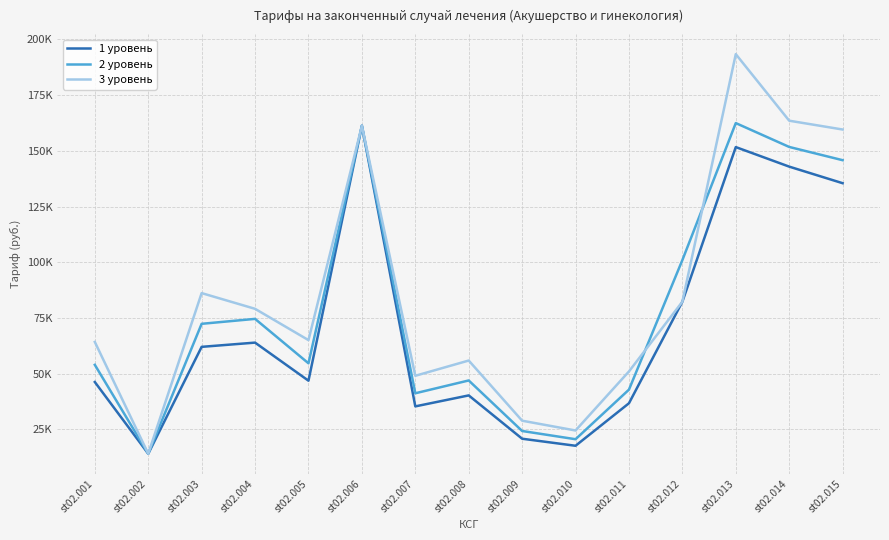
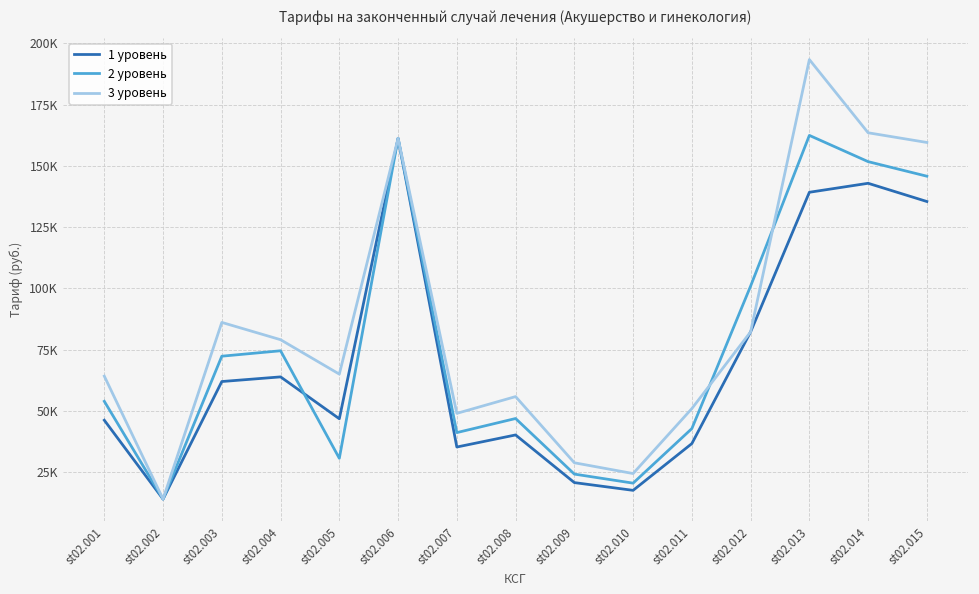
  {
    "1 уровень": {
      "st02.001": 46000,
      "st02.003": 62000,
      "st02.004": 64000,
      "st02.005": 47000,
      "st02.007": 35000,
      "st02.008": 40000,
      "st02.009": 21000,
      "st02.010": 18000,
      "st02.011": 37000,
-     "st02.013": 152000,
+     "st02.013": 139000,
      "st02.014": 143000,
      "st02.015": 135000
    },
    "2 уровень": {
      "st02.001": 54000,
      "st02.003": 72000,
      "st02.004": 75000,
-     "st02.005": 55000,
+     "st02.005": 31000,
      "st02.007": 41000,
      "st02.008": 47000,
      "st02.009": 24000,
      "st02.010": 21000,
      "st02.011": 43000,
      "st02.012": 101000,
      "st02.013": 162000,
      "st02.014": 152000,
      "st02.015": 146000
    },
    "3 уровень": {
      "st02.001": 64000,
      "st02.003": 86000,
      "st02.004": 79000,
      "st02.005": 65000,
      "st02.007": 49000,
      "st02.008": 56000,
      "st02.009": 29000,
      "st02.010": 24000,
      "st02.011": 51000,
      "st02.013": 193000,
      "st02.014": 164000,
      "st02.015": 160000
    }
  }
